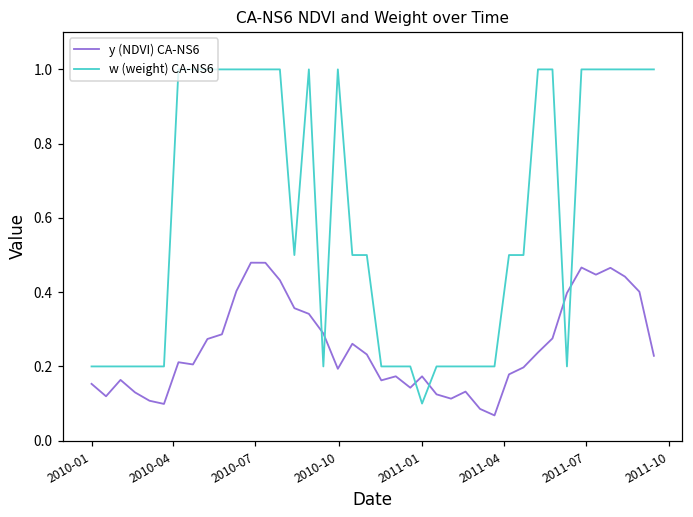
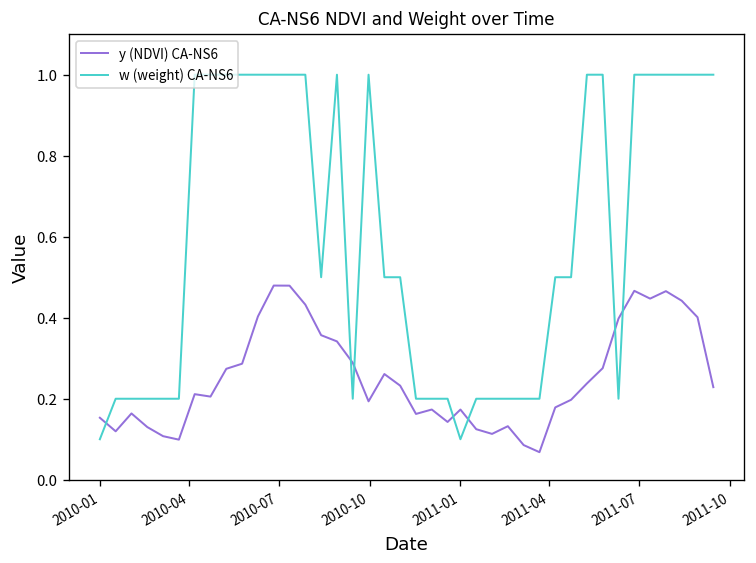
  {
    "y (NDVI) CA-NS6": {
      "2010-01": 0.15,
      "2011-01": 0.17
    },
    "w (weight) CA-NS6": {
-     "2010-01": 0.2,
+     "2010-01": 0.1,
      "2011-01": 0.1
    }
  }
